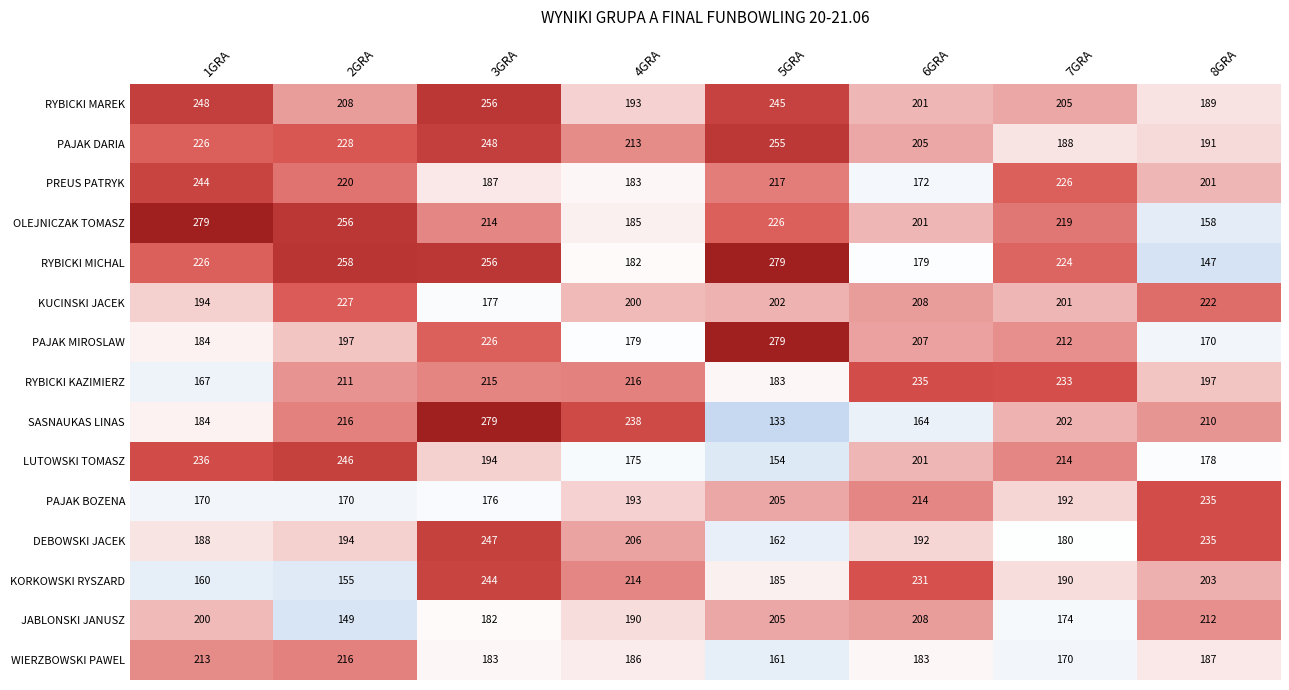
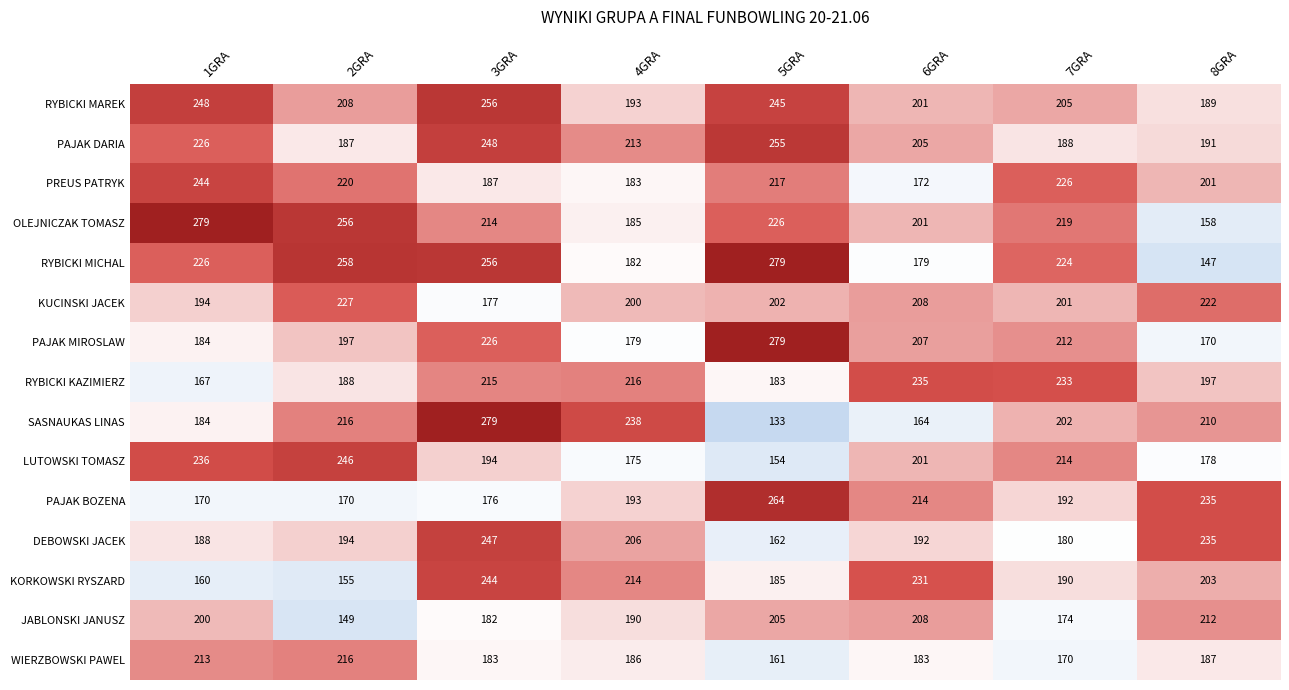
  {
    "RYBICKI MAREK": {
      "1GRA": 248,
      "2GRA": 208,
      "3GRA": 256,
      "4GRA": 193,
      "5GRA": 245,
      "6GRA": 201,
      "7GRA": 205,
      "8GRA": 189
    },
    "PAJAK DARIA": {
      "1GRA": 226,
-     "2GRA": 228,
+     "2GRA": 187,
      "3GRA": 248,
      "4GRA": 213,
      "5GRA": 255,
      "6GRA": 205,
      "7GRA": 188,
      "8GRA": 191
    },
    "PREUS PATRYK": {
      "1GRA": 244,
      "2GRA": 220,
      "3GRA": 187,
      "4GRA": 183,
      "5GRA": 217,
      "6GRA": 172,
      "7GRA": 226,
      "8GRA": 201
    },
    "OLEJNICZAK TOMASZ": {
      "1GRA": 279,
      "2GRA": 256,
      "3GRA": 214,
      "4GRA": 185,
      "5GRA": 226,
      "6GRA": 201,
      "7GRA": 219,
      "8GRA": 158
    },
    "RYBICKI MICHAL": {
      "1GRA": 226,
      "2GRA": 258,
      "3GRA": 256,
      "4GRA": 182,
      "5GRA": 279,
      "6GRA": 179,
      "7GRA": 224,
      "8GRA": 147
    },
    "KUCINSKI JACEK": {
      "1GRA": 194,
      "2GRA": 227,
      "3GRA": 177,
      "4GRA": 200,
      "5GRA": 202,
      "6GRA": 208,
      "7GRA": 201,
      "8GRA": 222
    },
    "PAJAK MIROSLAW": {
      "1GRA": 184,
      "2GRA": 197,
      "3GRA": 226,
      "4GRA": 179,
      "5GRA": 279,
      "6GRA": 207,
      "7GRA": 212,
      "8GRA": 170
    },
    "RYBICKI KAZIMIERZ": {
      "1GRA": 167,
-     "2GRA": 211,
+     "2GRA": 188,
      "3GRA": 215,
      "4GRA": 216,
      "5GRA": 183,
      "6GRA": 235,
      "7GRA": 233,
      "8GRA": 197
    },
    "SASNAUKAS LINAS": {
      "1GRA": 184,
      "2GRA": 216,
      "3GRA": 279,
      "4GRA": 238,
      "5GRA": 133,
      "6GRA": 164,
      "7GRA": 202,
      "8GRA": 210
    },
    "LUTOWSKI TOMASZ": {
      "1GRA": 236,
      "2GRA": 246,
      "3GRA": 194,
      "4GRA": 175,
      "5GRA": 154,
      "6GRA": 201,
      "7GRA": 214,
      "8GRA": 178
    },
    "PAJAK BOZENA": {
      "1GRA": 170,
      "2GRA": 170,
      "3GRA": 176,
      "4GRA": 193,
-     "5GRA": 205,
+     "5GRA": 264,
      "6GRA": 214,
      "7GRA": 192,
      "8GRA": 235
    },
    "DEBOWSKI JACEK": {
      "1GRA": 188,
      "2GRA": 194,
      "3GRA": 247,
      "4GRA": 206,
      "5GRA": 162,
      "6GRA": 192,
      "7GRA": 180,
      "8GRA": 235
    },
    "KORKOWSKI RYSZARD": {
      "1GRA": 160,
      "2GRA": 155,
      "3GRA": 244,
      "4GRA": 214,
      "5GRA": 185,
      "6GRA": 231,
      "7GRA": 190,
      "8GRA": 203
    },
    "JABLONSKI JANUSZ": {
      "1GRA": 200,
      "2GRA": 149,
      "3GRA": 182,
      "4GRA": 190,
      "5GRA": 205,
      "6GRA": 208,
      "7GRA": 174,
      "8GRA": 212
    },
    "WIERZBOWSKI PAWEL": {
      "1GRA": 213,
      "2GRA": 216,
      "3GRA": 183,
      "4GRA": 186,
      "5GRA": 161,
      "6GRA": 183,
      "7GRA": 170,
      "8GRA": 187
    }
  }
